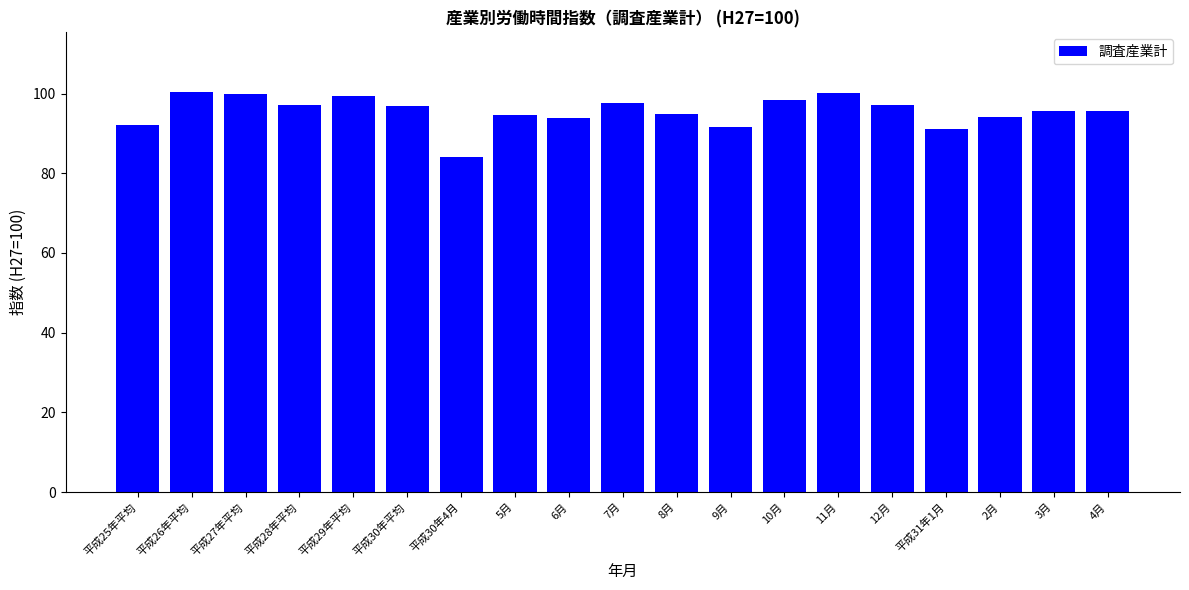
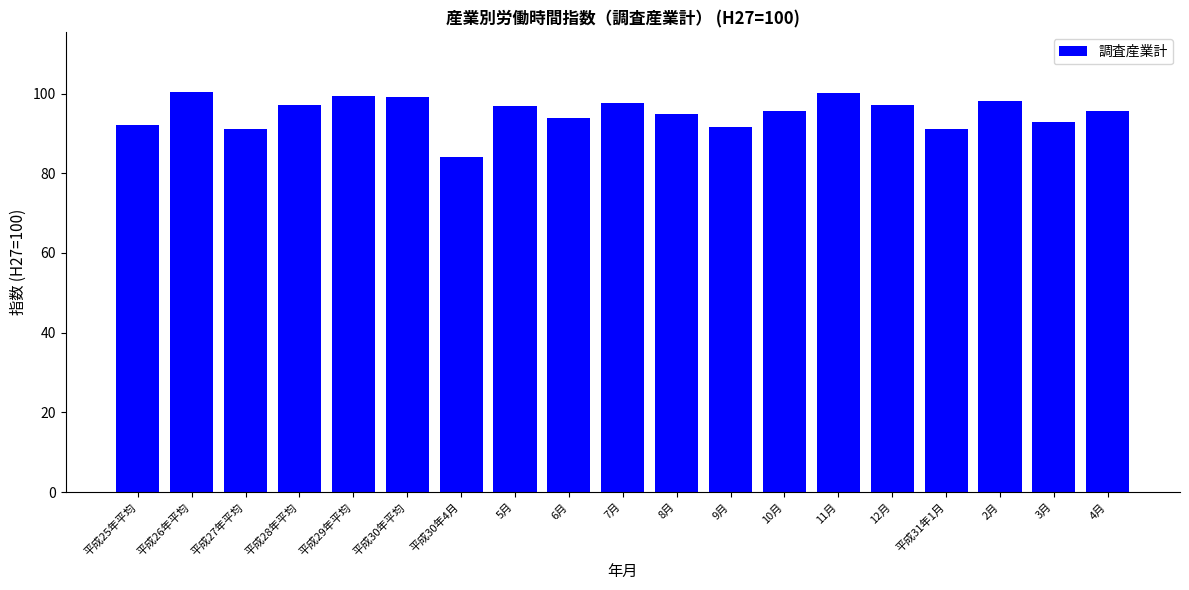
  {
    "平成25年平均": 92,
    "平成26年平均": 100,
-   "平成27年平均": 100,
+   "平成27年平均": 91,
    "平成28年平均": 97,
    "平成29年平均": 99,
-   "平成30年平均": 97,
+   "平成30年平均": 99,
    "平成30年4月": 84,
-   "5月": 95,
+   "5月": 97,
    "6月": 94,
    "7月": 98,
    "8月": 95,
    "9月": 92,
-   "10月": 98,
+   "10月": 96,
    "11月": 100,
    "12月": 97,
    "平成31年1月": 91,
-   "2月": 94,
-   "3月": 96,
+   "2月": 98,
+   "3月": 93,
    "4月": 96
  }
